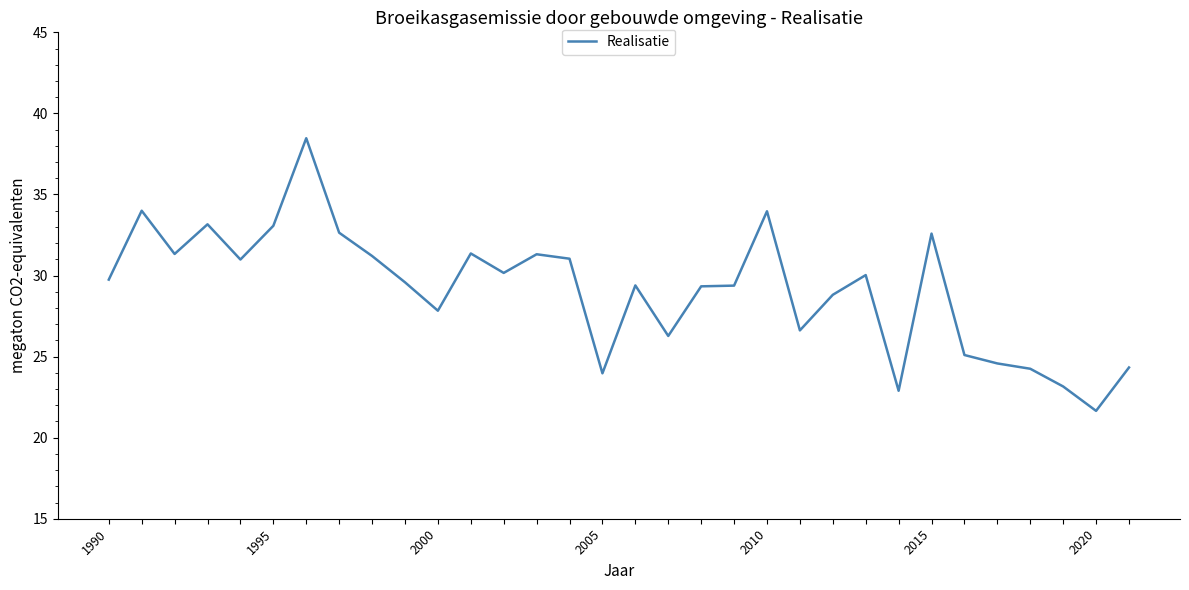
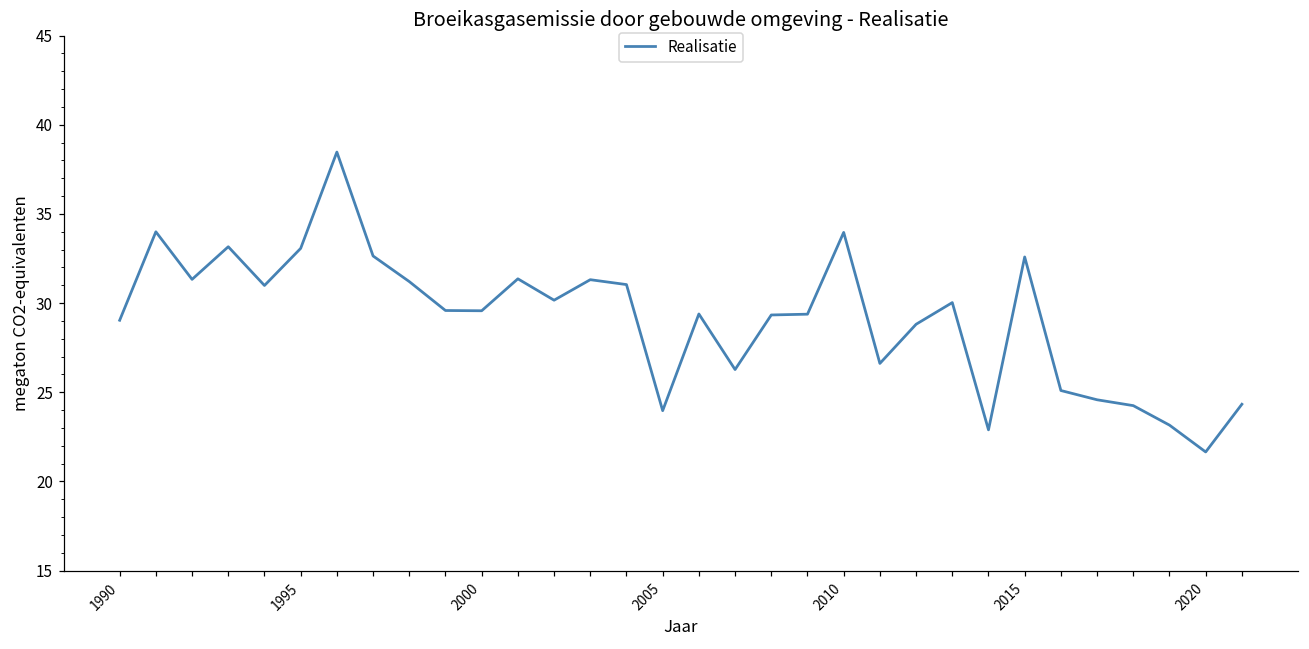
  {
-   "1990": 29.7,
+   "1990": 29.0,
    "1995": 33.1,
-   "2000": 27.8,
+   "2000": 29.6,
    "2005": 24.0,
    "2010": 34.0,
    "2015": 32.6,
    "2020": 21.7
  }
